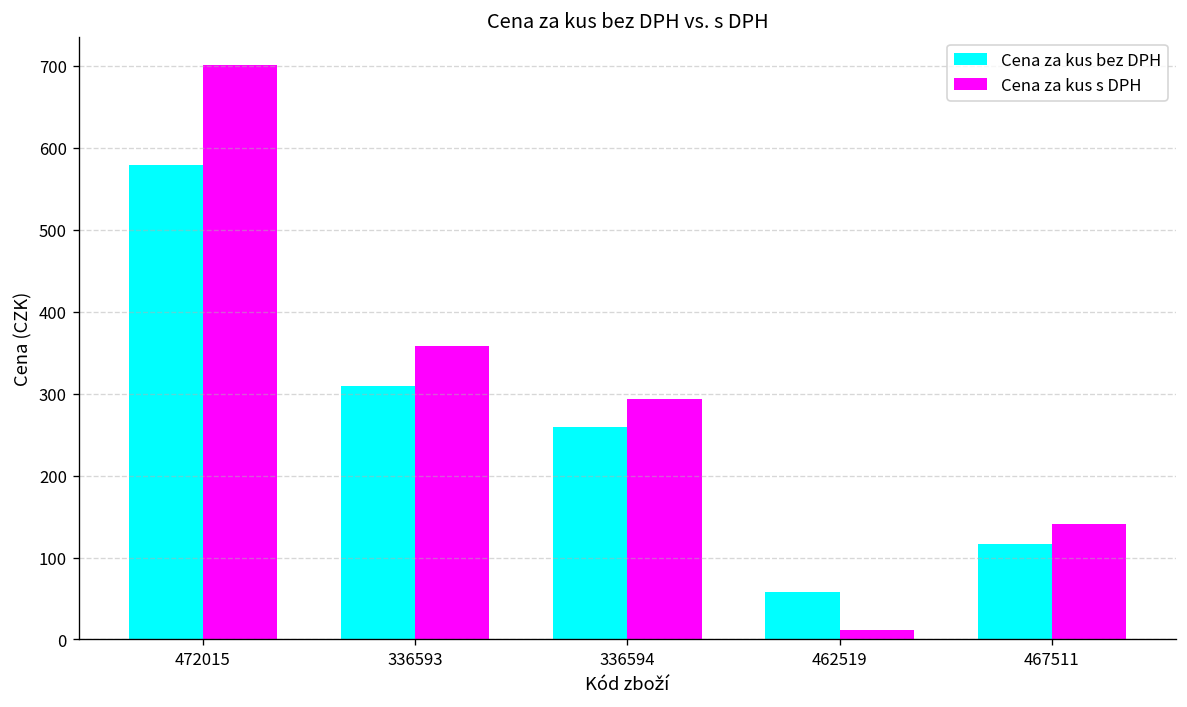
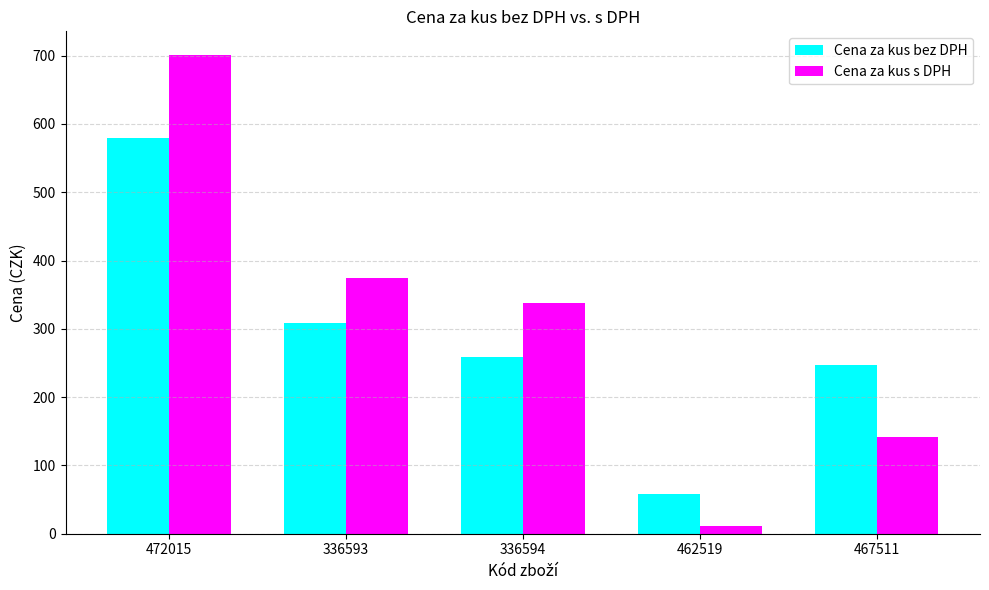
  {
    "Cena za kus bez DPH": {
      "472015": 580,
      "336593": 310,
      "336594": 260,
      "462519": 60,
-     "467511": 120
+     "467511": 250
    },
    "Cena za kus s DPH": {
      "472015": 700,
-     "336593": 360,
-     "336594": 290,
+     "336593": 370,
+     "336594": 340,
      "462519": 10,
      "467511": 140
    }
  }
